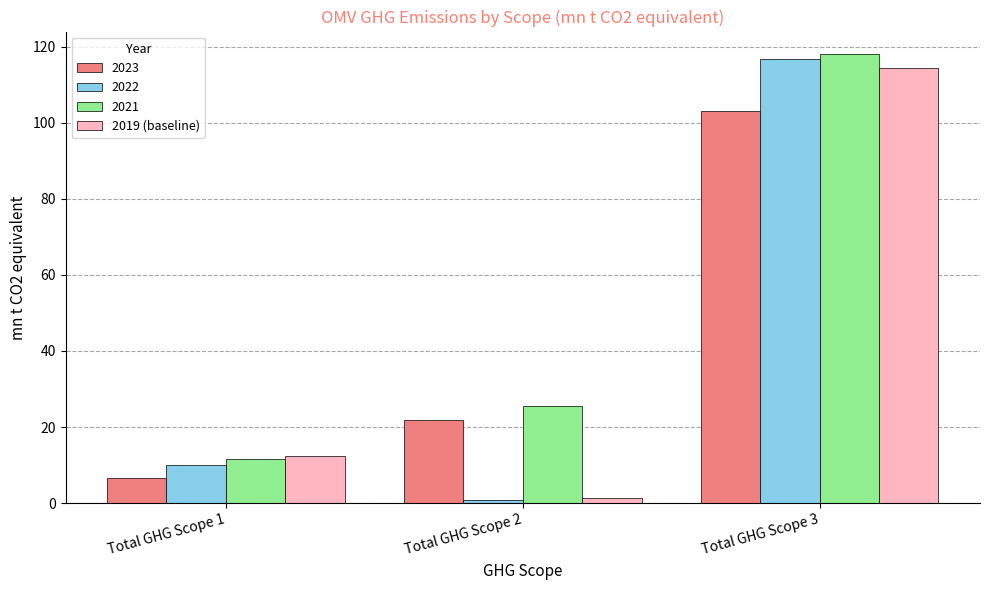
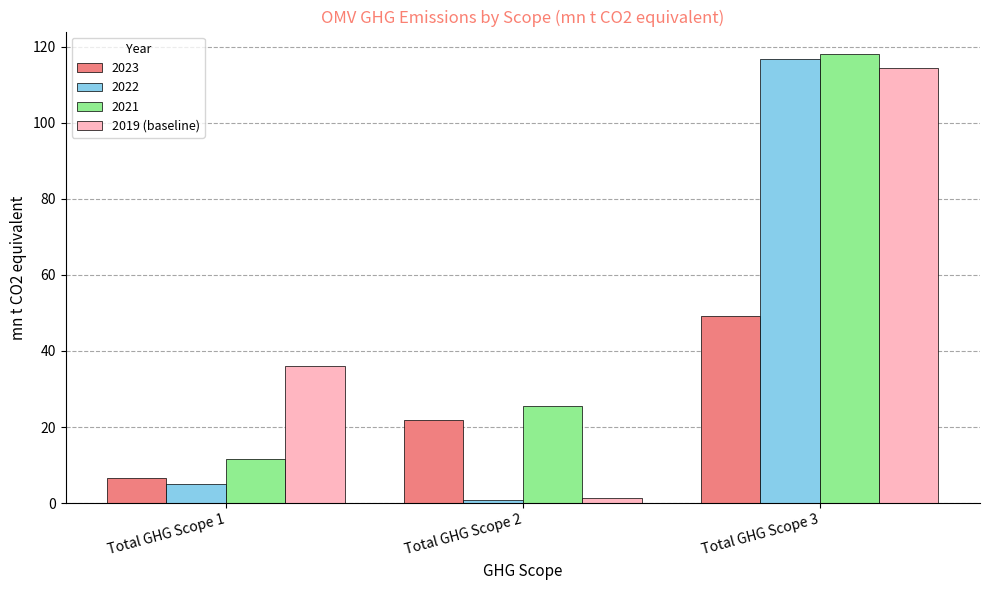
  {
    "2023": {
      "Total GHG Scope 1": 7,
      "Total GHG Scope 2": 22,
-     "Total GHG Scope 3": 103
+     "Total GHG Scope 3": 49
    },
    "2022": {
-     "Total GHG Scope 1": 10,
+     "Total GHG Scope 1": 5,
      "Total GHG Scope 2": 1,
      "Total GHG Scope 3": 117
    },
    "2021": {
      "Total GHG Scope 1": 12,
      "Total GHG Scope 2": 26,
      "Total GHG Scope 3": 118
    },
    "2019 (baseline)": {
-     "Total GHG Scope 1": 12,
+     "Total GHG Scope 1": 36,
      "Total GHG Scope 2": 1,
      "Total GHG Scope 3": 115
    }
  }
